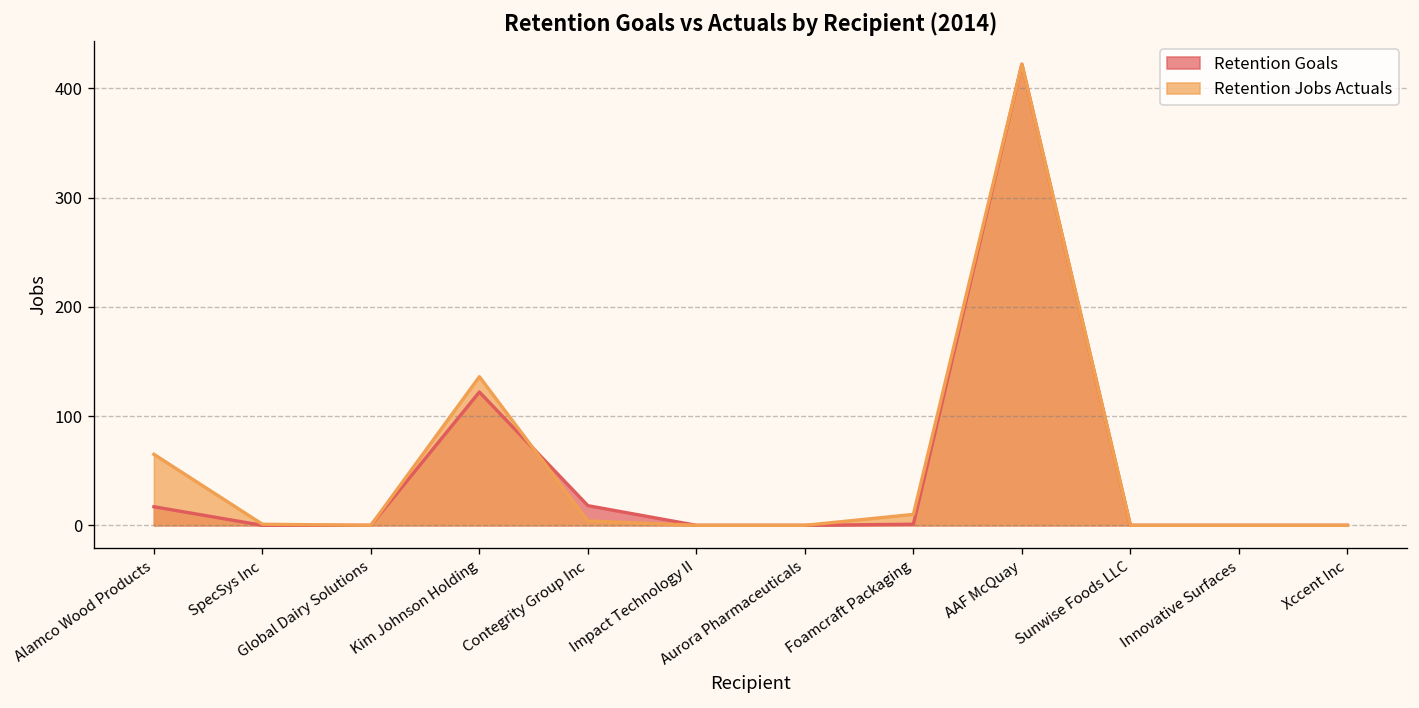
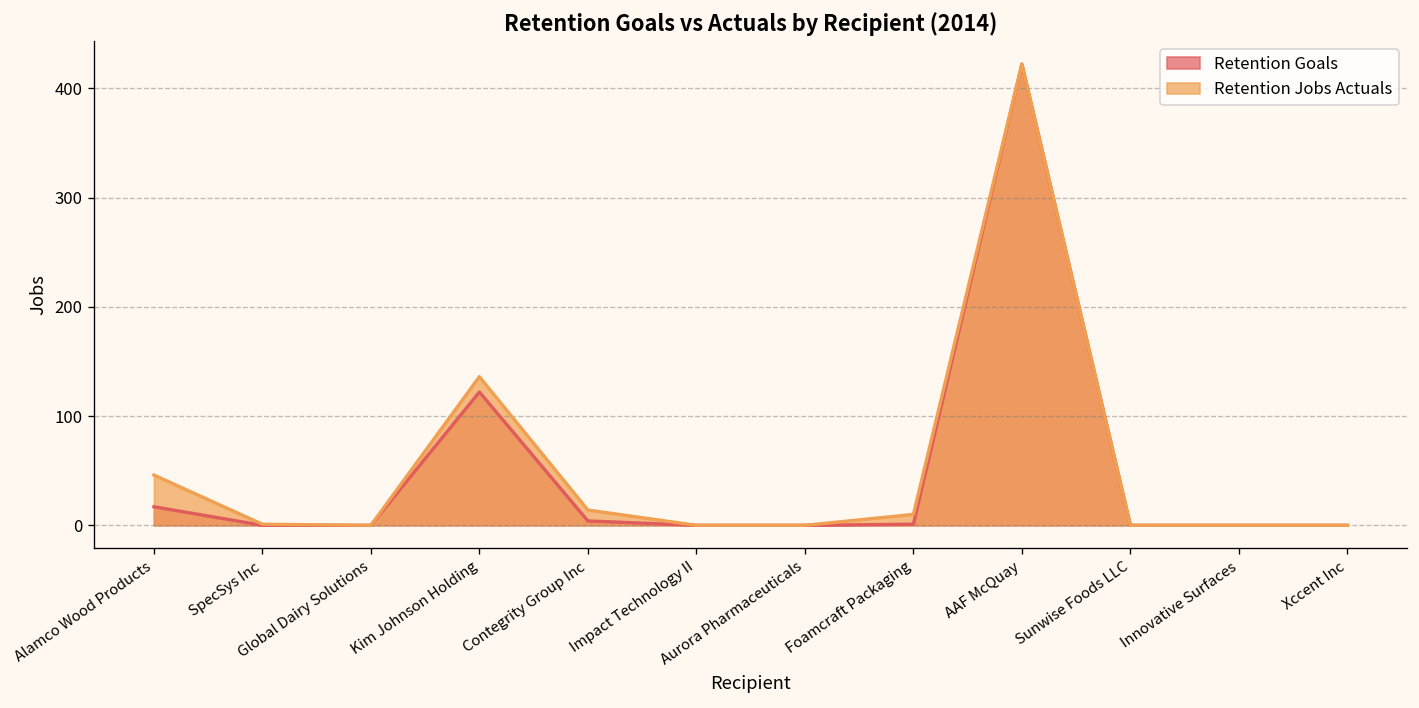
  {
    "Retention Goals": {
      "Alamco Wood Products": 20,
      "Kim Johnson Holding": 120,
-     "Contegrity Group Inc": 20,
+     "Contegrity Group Inc": 0,
      "Foamcraft Packaging": 0
    },
    "Retention Jobs Actuals": {
-     "Alamco Wood Products": 70,
+     "Alamco Wood Products": 50,
      "Kim Johnson Holding": 140,
-     "Contegrity Group Inc": 0,
+     "Contegrity Group Inc": 10,
      "Foamcraft Packaging": 10
    }
  }
